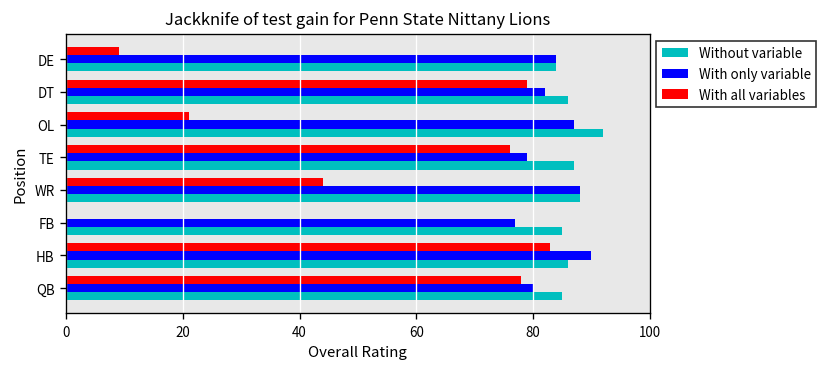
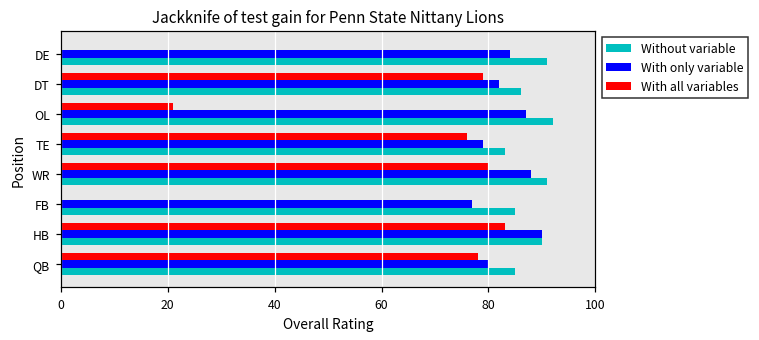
  {
    "Without variable": {
-     "DE": 84,
+     "DE": 91,
      "DT": 86,
      "OL": 92,
-     "TE": 87,
-     "WR": 88,
+     "TE": 83,
+     "WR": 91,
      "FB": 85,
-     "HB": 86,
+     "HB": 90,
      "QB": 85
    },
    "With only variable": {
      "DE": 84,
      "DT": 82,
      "OL": 87,
      "TE": 79,
      "WR": 88,
      "FB": 77,
      "HB": 90,
      "QB": 80
    },
    "With all variables": {
-     "DE": 9,
+     "DE": 0,
      "DT": 79,
      "OL": 21,
      "TE": 76,
-     "WR": 44,
+     "WR": 80,
      "FB": 0,
      "HB": 83,
      "QB": 78
    }
  }
